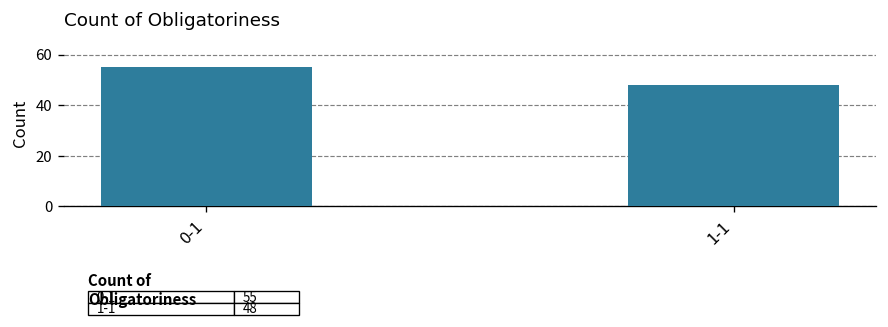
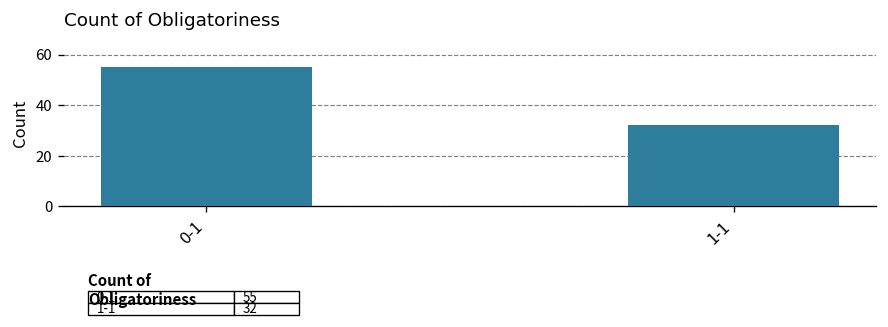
  {
-   "1-1": 48
+   "1-1": 32
  }
